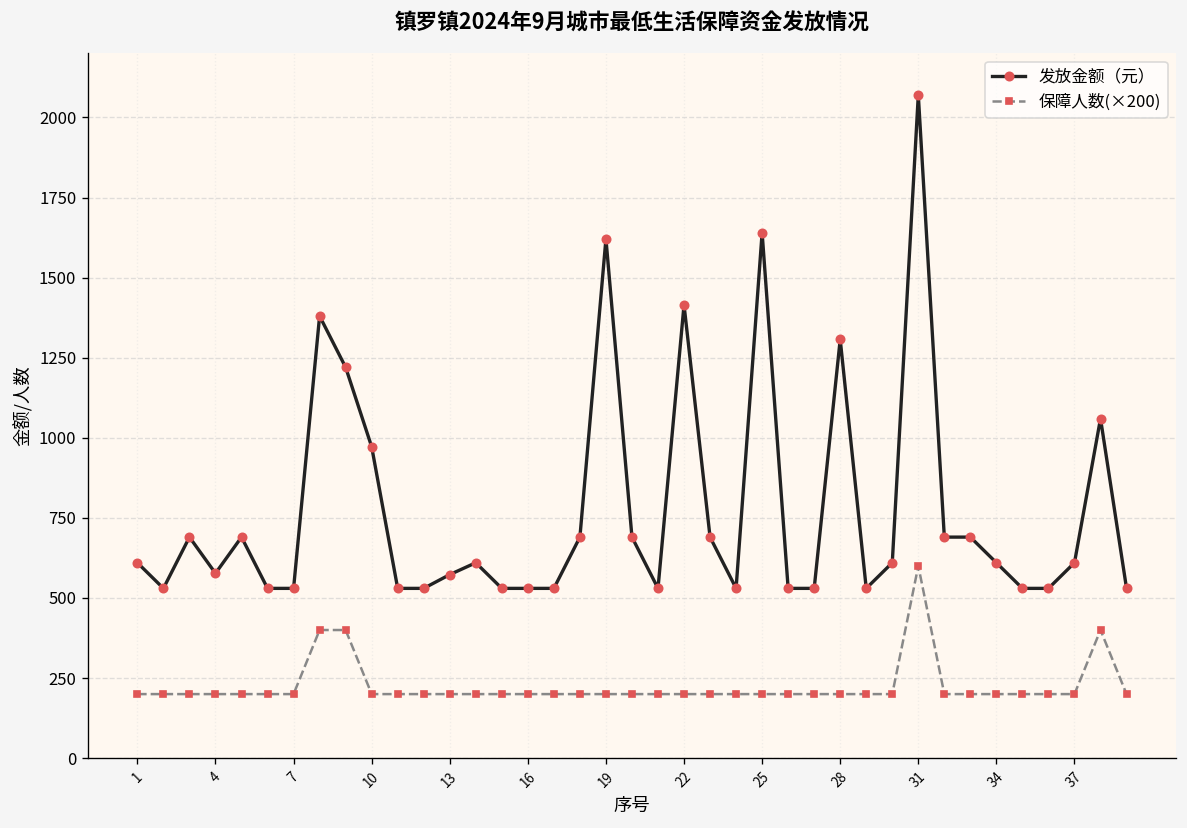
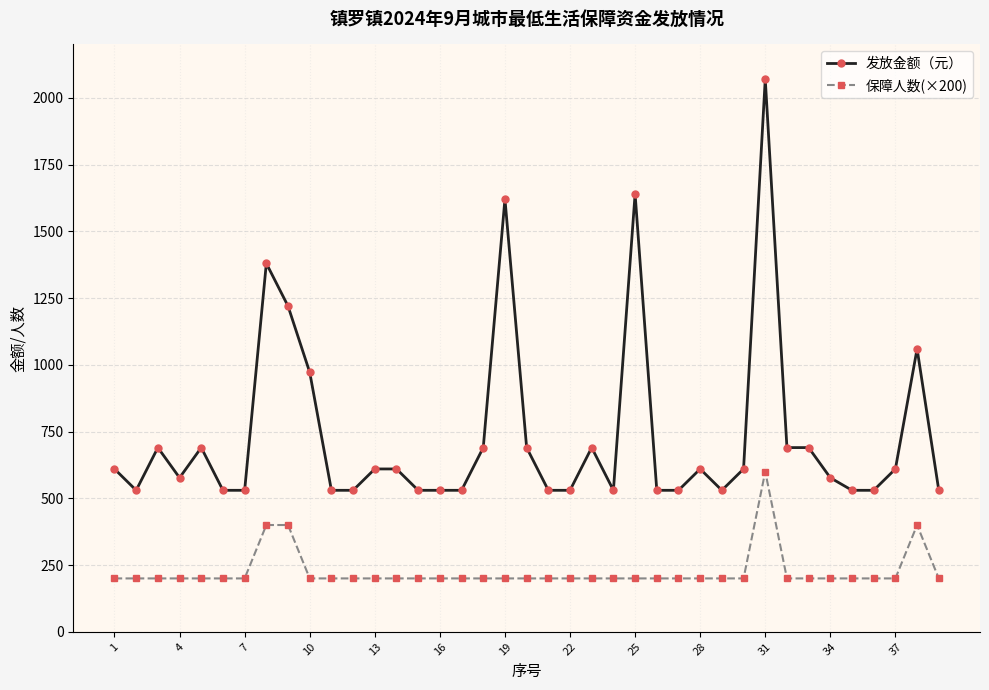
  {
    "发放金额（元）": {
      "1": 610,
      "4": 580,
      "7": 530,
      "10": 970,
-     "13": 570,
+     "13": 610,
      "16": 530,
      "19": 1620,
-     "22": 1420,
+     "22": 530,
      "25": 1640,
-     "28": 1310,
+     "28": 610,
      "31": 2070,
-     "34": 610,
+     "34": 580,
      "37": 610
    },
    "保障人数(×200)": {
      "1": 200,
      "4": 200,
      "7": 200,
      "10": 200,
      "13": 200,
      "16": 200,
      "19": 200,
      "22": 200,
      "25": 200,
      "28": 200,
      "31": 600,
      "34": 200,
      "37": 200
    }
  }
